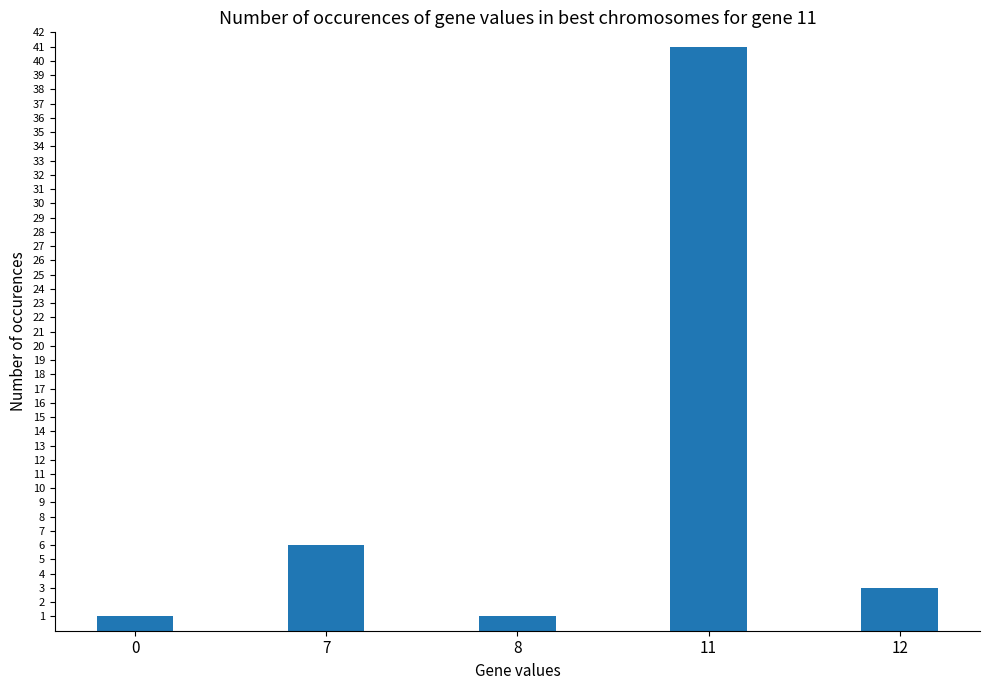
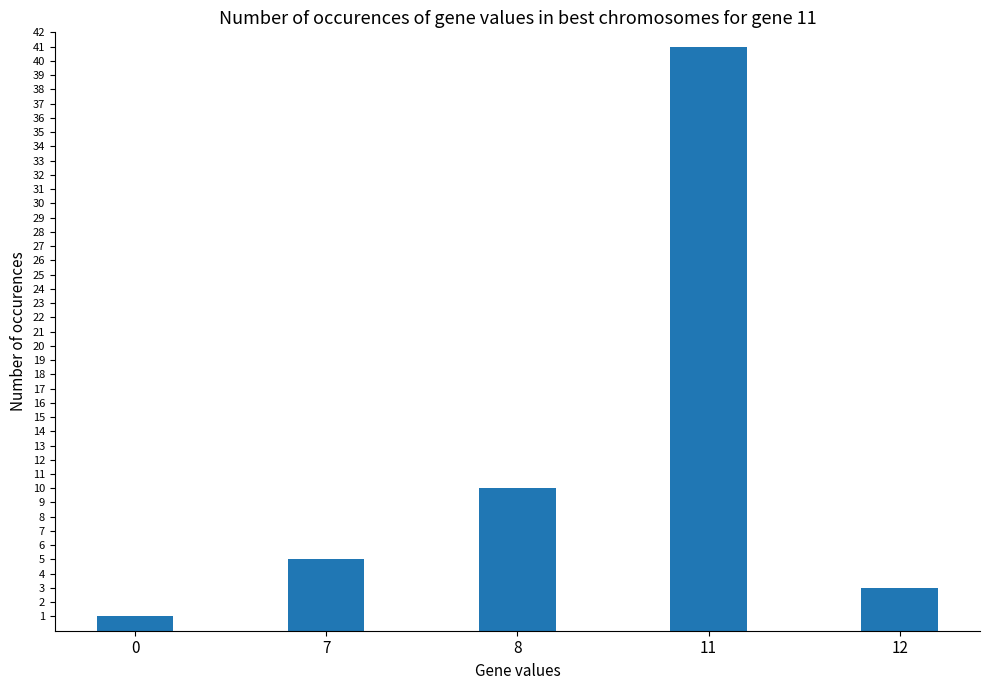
  {
    "0": 1,
-   "7": 6,
-   "8": 1,
+   "7": 5,
+   "8": 10,
    "11": 41,
    "12": 3
  }
